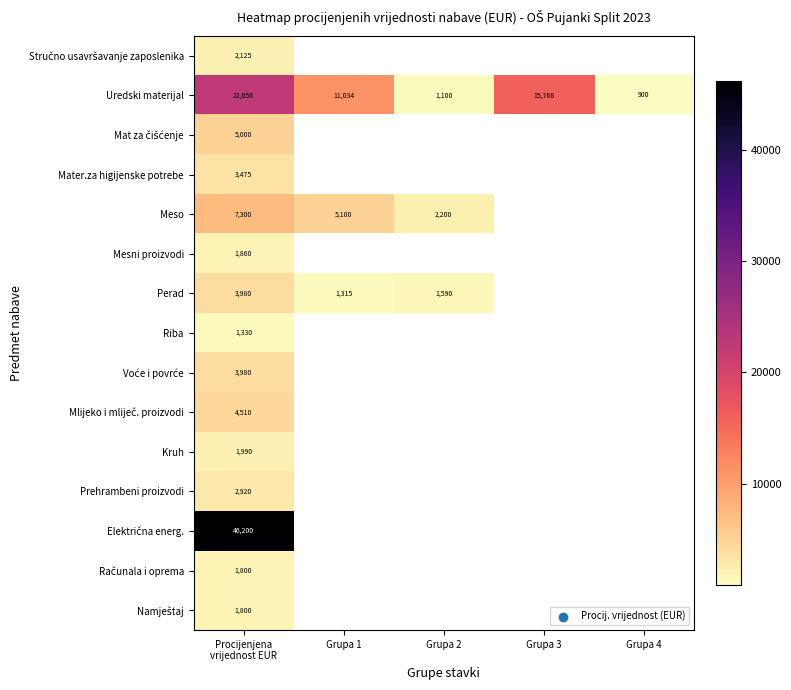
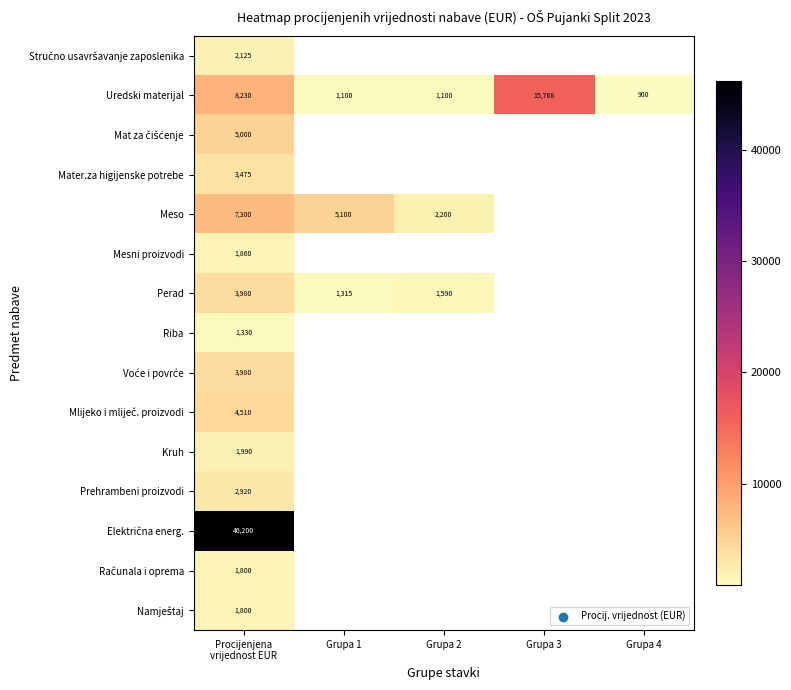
  {
    "Stručno usavršavanje zaposlenika": {
      "Procijenjena vrijednost EUR": "2,125"
    },
    "Uredski materijal": {
-     "Procijenjena vrijednost EUR": "22,656",
-     "Grupa 1": "11,034",
+     "Procijenjena vrijednost EUR": "8,230",
+     "Grupa 1": "1,100",
      "Grupa 2": "1,100",
      "Grupa 3": "15,768",
      "Grupa 4": "900"
    },
    "Mat za čišćenje": {
      "Procijenjena vrijednost EUR": "5,000"
    },
    "Mater.za higijenske potrebe": {
      "Procijenjena vrijednost EUR": "3,475"
    },
    "Meso": {
      "Procijenjena vrijednost EUR": "7,300",
      "Grupa 1": "5,100",
      "Grupa 2": "2,200"
    },
    "Mesni proizvodi": {
      "Procijenjena vrijednost EUR": "1,860"
    },
    "Perad": {
      "Procijenjena vrijednost EUR": "3,980",
      "Grupa 1": "1,315",
      "Grupa 2": "1,590"
    },
    "Riba": {
      "Procijenjena vrijednost EUR": "1,330"
    },
    "Voće i povrće": {
      "Procijenjena vrijednost EUR": "3,980"
    },
    "Mlijeko i mliječ. proizvodi": {
      "Procijenjena vrijednost EUR": "4,510"
    },
    "Kruh": {
      "Procijenjena vrijednost EUR": "1,990"
    },
    "Prehrambeni proizvodi": {
      "Procijenjena vrijednost EUR": "2,920"
    },
    "Električna energ.": {
      "Procijenjena vrijednost EUR": "46,200"
    },
    "Računala i oprema": {
      "Procijenjena vrijednost EUR": "1,800"
    },
    "Namještaj": {
      "Procijenjena vrijednost EUR": "1,800"
    }
  }
